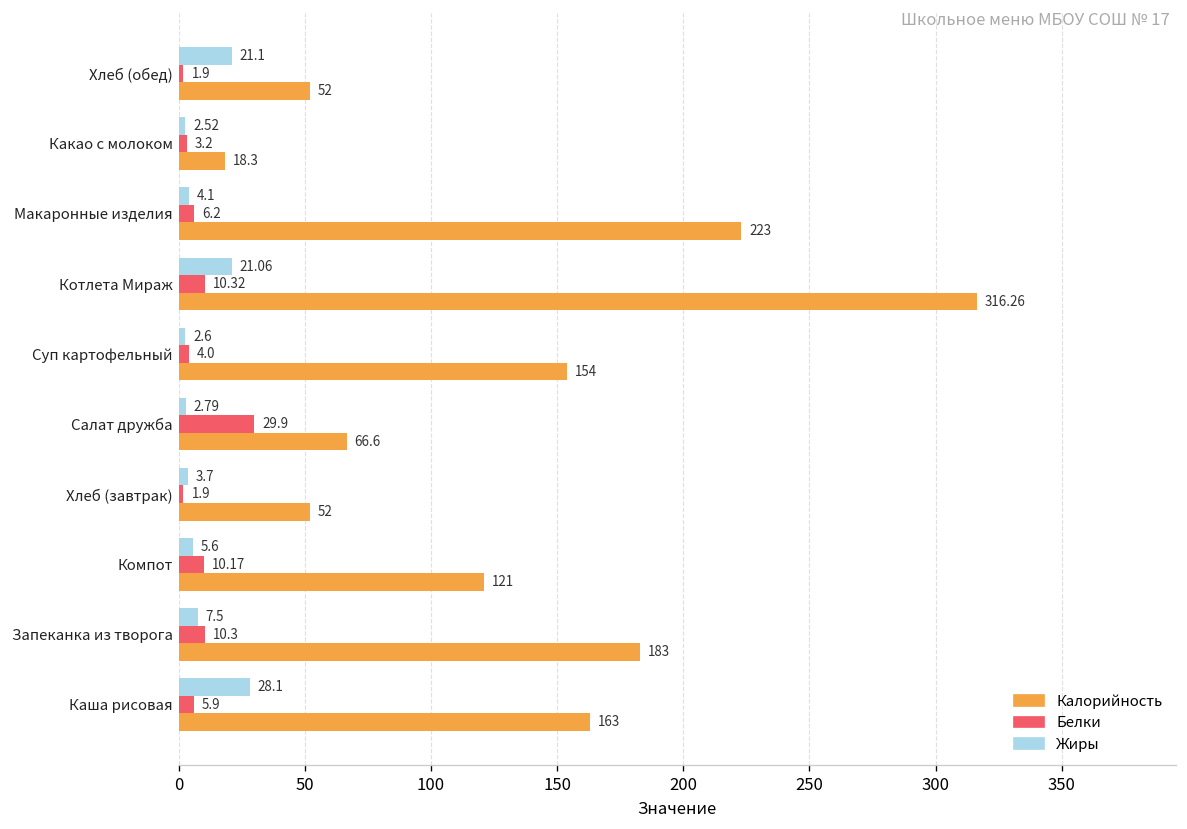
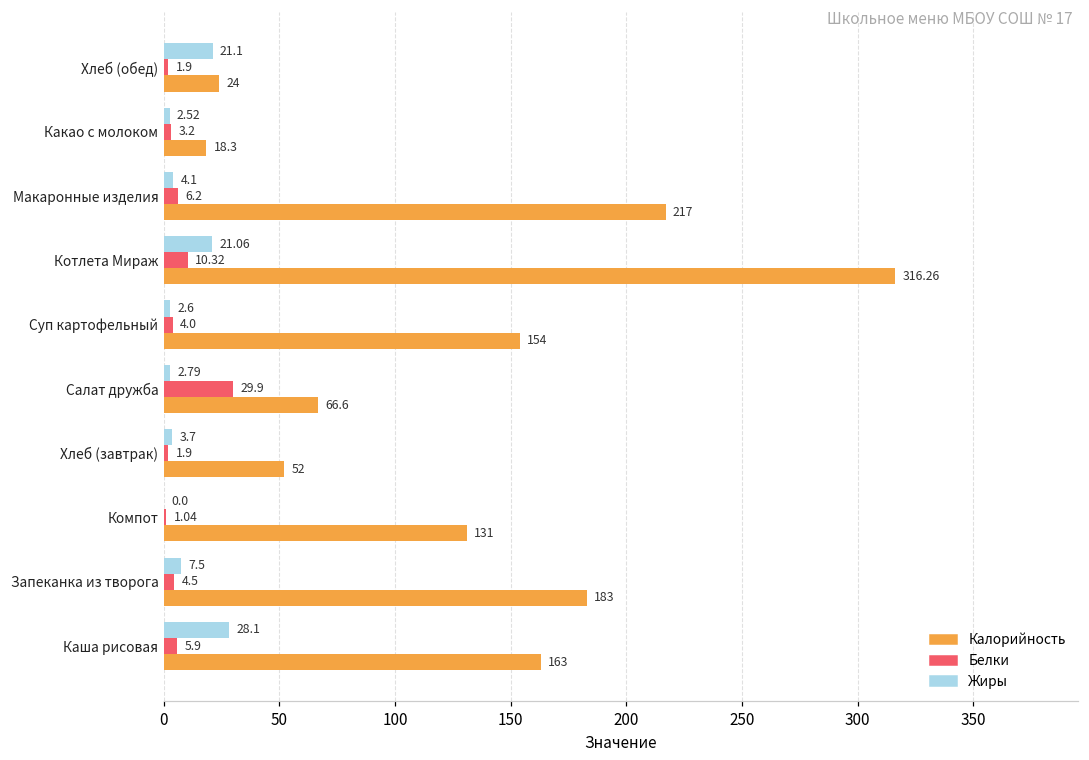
  {
    "Калорийность": {
-     "Хлеб (обед)": 52,
+     "Хлеб (обед)": 24,
      "Какао с молоком": 18.3,
-     "Макаронные изделия": 223,
+     "Макаронные изделия": 217,
      "Котлета Мираж": 316.26,
      "Суп картофельный": 154,
      "Салат дружба": 66.6,
      "Хлеб (завтрак)": 52,
-     "Компот": 121,
+     "Компот": 131,
      "Запеканка из творога": 183,
      "Каша рисовая": 163
    },
    "Белки": {
      "Хлеб (обед)": 1.9,
      "Какао с молоком": 3.2,
      "Макаронные изделия": 6.2,
      "Котлета Мираж": 10.32,
      "Суп картофельный": 4.0,
      "Салат дружба": 29.9,
      "Хлеб (завтрак)": 1.9,
-     "Компот": 10.17,
-     "Запеканка из творога": 10.3,
+     "Компот": 1.04,
+     "Запеканка из творога": 4.5,
      "Каша рисовая": 5.9
    },
    "Жиры": {
      "Хлеб (обед)": 21.1,
      "Какао с молоком": 2.52,
      "Макаронные изделия": 4.1,
      "Котлета Мираж": 21.06,
      "Суп картофельный": 2.6,
      "Салат дружба": 2.79,
      "Хлеб (завтрак)": 3.7,
-     "Компот": 5.6,
+     "Компот": 0.0,
      "Запеканка из творога": 7.5,
      "Каша рисовая": 28.1
    }
  }
